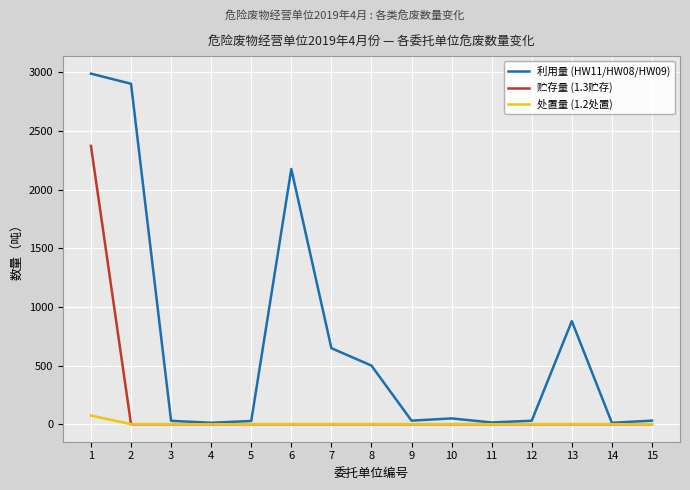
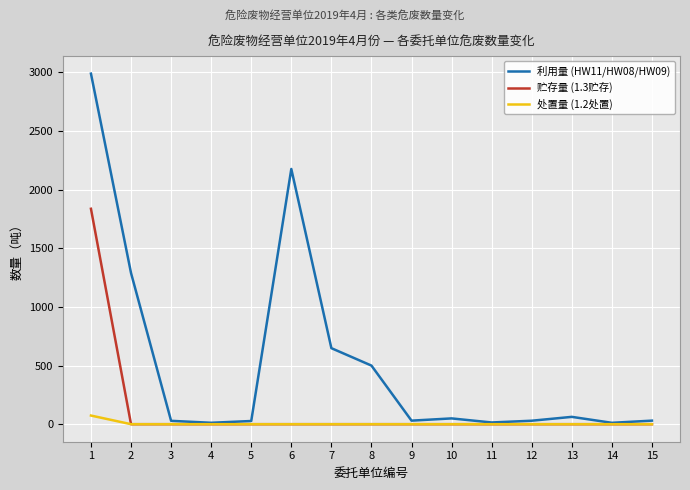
  {
    "利用量 (HW11/HW08/HW09)": {
      "1": 2990,
-     "2": 2900,
+     "2": 1290,
      "3": 30,
      "5": 30,
      "6": 2180,
      "7": 650,
      "8": 500,
      "9": 30,
      "10": 50,
      "12": 30,
-     "13": 880,
+     "13": 60,
      "15": 30
    },
    "贮存量 (1.3贮存)": {
-     "1": 2370
+     "1": 1840
    },
    "处置量 (1.2处置)": {
      "1": 70
    }
  }
